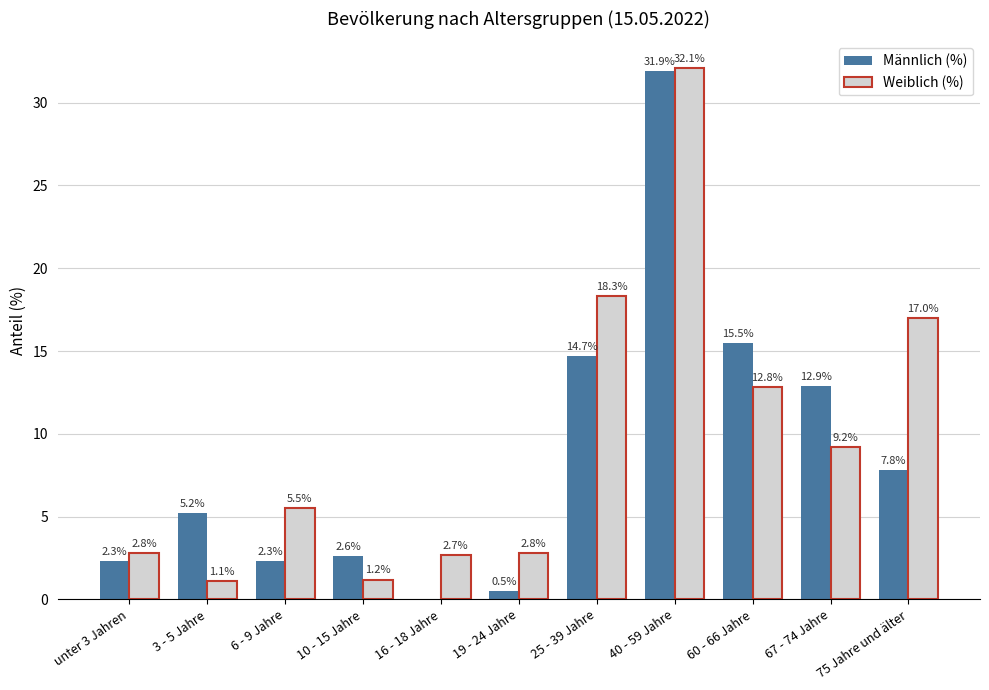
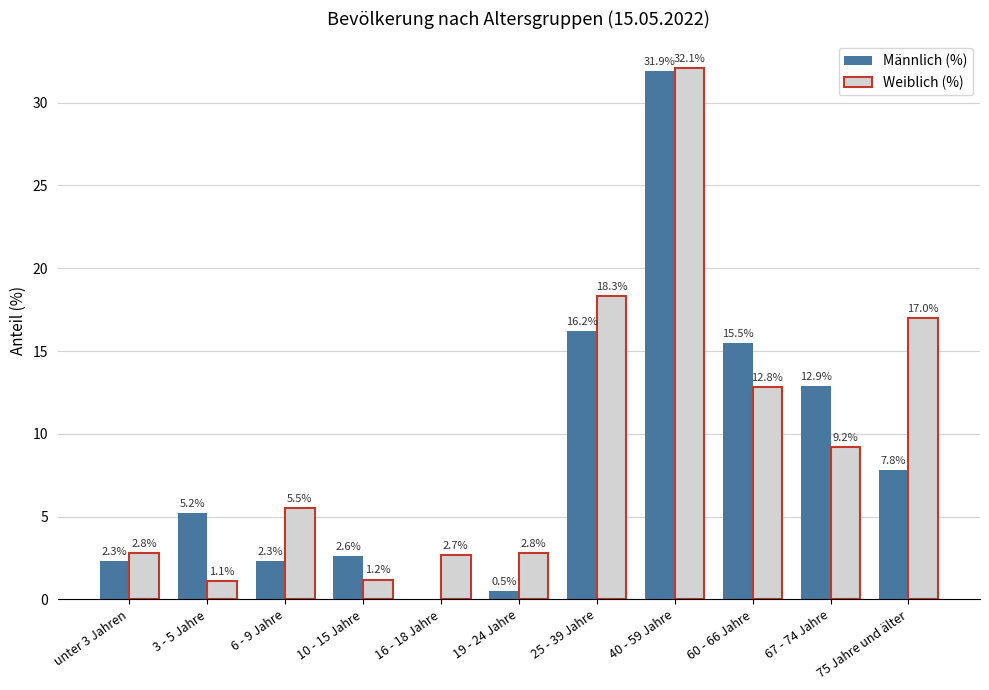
  {
    "Männlich (%)": {
      "unter 3 Jahren": "2.3%",
      "3 - 5 Jahre": "5.2%",
      "6 - 9 Jahre": "2.3%",
      "10 - 15 Jahre": "2.6%",
      "19 - 24 Jahre": "0.5%",
-     "25 - 39 Jahre": "14.7%",
+     "25 - 39 Jahre": "16.2%",
      "40 - 59 Jahre": "31.9%",
      "60 - 66 Jahre": "15.5%",
      "67 - 74 Jahre": "12.9%",
      "75 Jahre und älter": "7.8%"
    },
    "Weiblich (%)": {
      "unter 3 Jahren": "2.8%",
      "3 - 5 Jahre": "1.1%",
      "6 - 9 Jahre": "5.5%",
      "10 - 15 Jahre": "1.2%",
      "16 - 18 Jahre": "2.7%",
      "19 - 24 Jahre": "2.8%",
      "25 - 39 Jahre": "18.3%",
      "40 - 59 Jahre": "32.1%",
      "60 - 66 Jahre": "12.8%",
      "67 - 74 Jahre": "9.2%",
      "75 Jahre und älter": "17.0%"
    }
  }
